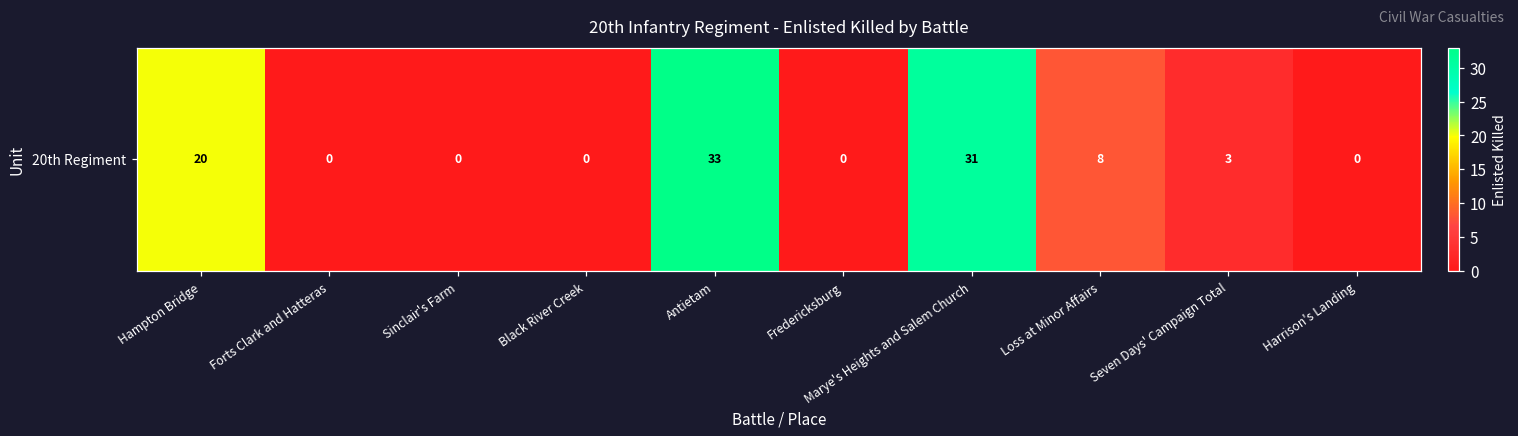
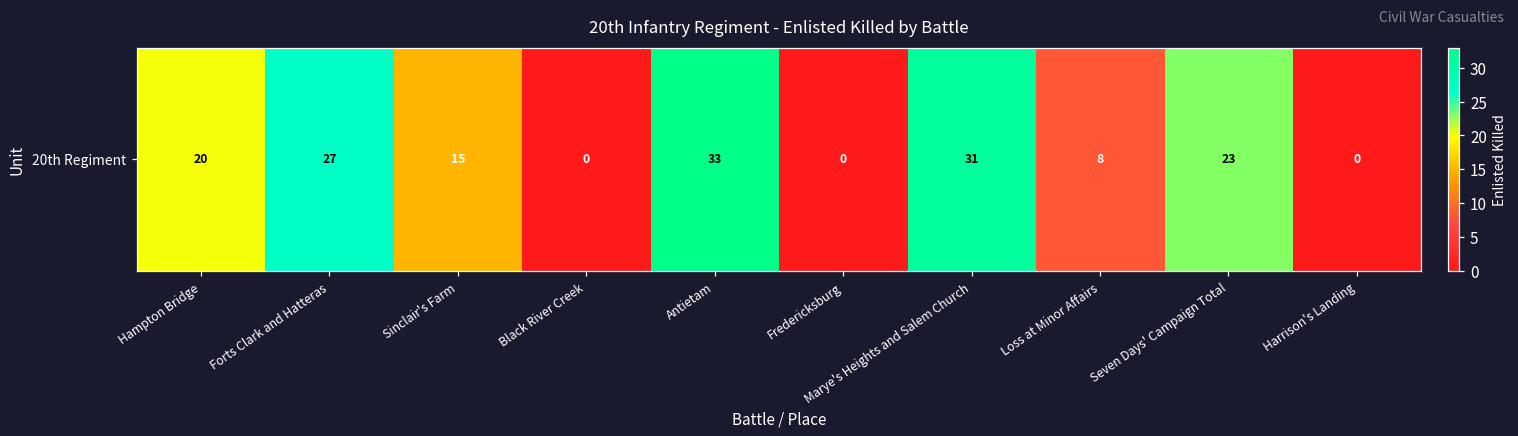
  {
    "20th Regiment": {
      "Hampton Bridge": 20,
-     "Forts Clark and Hatteras": 0,
-     "Sinclair's Farm": 0,
+     "Forts Clark and Hatteras": 27,
+     "Sinclair's Farm": 15,
      "Black River Creek": 0,
      "Antietam": 33,
      "Fredericksburg": 0,
      "Marye's Heights and Salem Church": 31,
      "Loss at Minor Affairs": 8,
-     "Seven Days' Campaign Total": 3,
+     "Seven Days' Campaign Total": 23,
      "Harrison's Landing": 0
    }
  }
